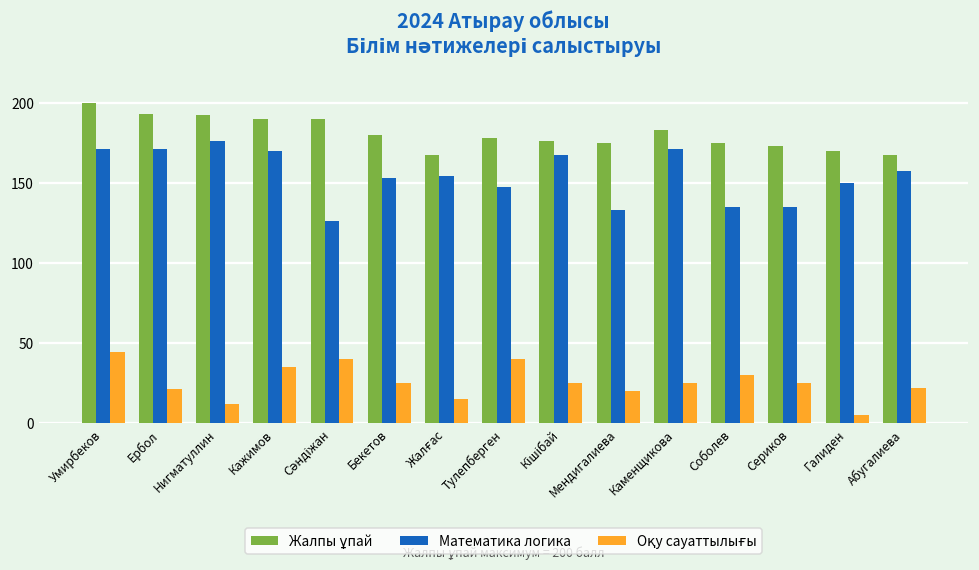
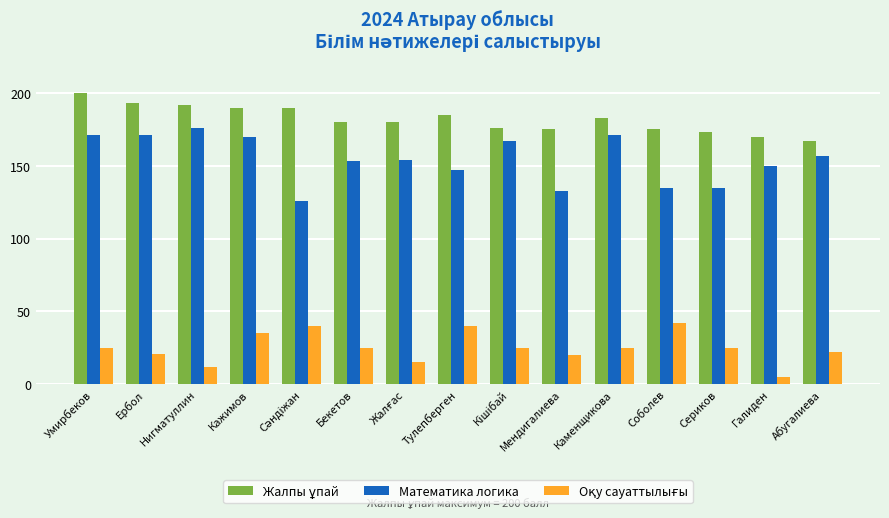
  {
    "Жалпы ұпай": {
      "Умирбеков": 200,
      "Ербол": 193,
      "Нигматуллин": 192,
      "Кажимов": 190,
      "Сәндіжан": 190,
      "Бекетов": 180,
-     "Жалғас": 167,
-     "Тулепберген": 178,
+     "Жалғас": 180,
+     "Тулепберген": 185,
      "Кішібай": 176,
      "Мендигалиева": 175,
      "Каменщикова": 183,
      "Соболев": 175,
      "Сериков": 173,
      "Галиден": 170,
      "Абугалиева": 167
    },
    "Математика логика": {
      "Умирбеков": 171,
      "Ербол": 171,
      "Нигматуллин": 176,
      "Кажимов": 170,
      "Сәндіжан": 126,
      "Бекетов": 153,
      "Жалғас": 154,
      "Тулепберген": 147,
      "Кішібай": 167,
      "Мендигалиева": 133,
      "Каменщикова": 171,
      "Соболев": 135,
      "Сериков": 135,
      "Галиден": 150,
      "Абугалиева": 157
    },
    "Оқу сауаттылығы": {
-     "Умирбеков": 44,
+     "Умирбеков": 25,
      "Ербол": 21,
      "Нигматуллин": 12,
      "Кажимов": 35,
      "Сәндіжан": 40,
      "Бекетов": 25,
      "Жалғас": 15,
      "Тулепберген": 40,
      "Кішібай": 25,
      "Мендигалиева": 20,
      "Каменщикова": 25,
-     "Соболев": 30,
+     "Соболев": 42,
      "Сериков": 25,
      "Галиден": 5,
      "Абугалиева": 22
    }
  }
